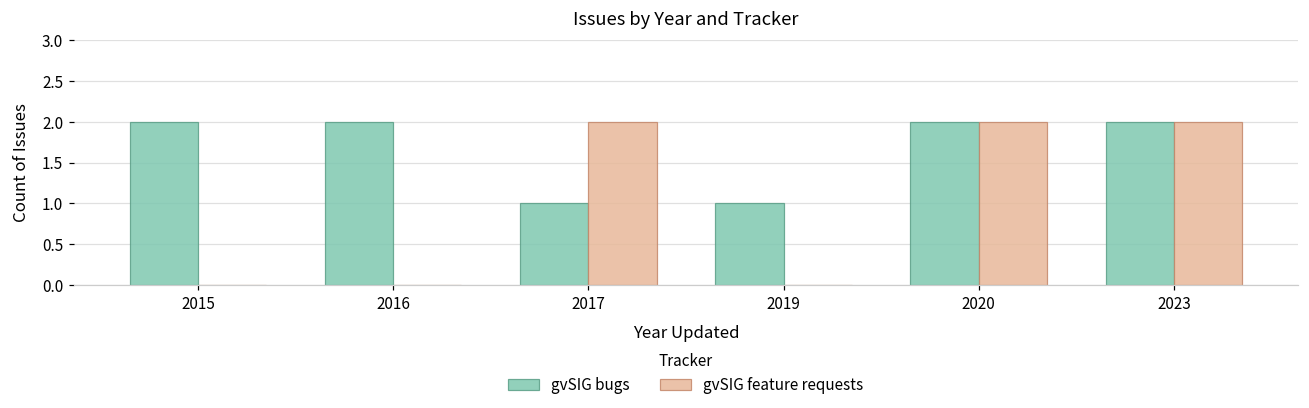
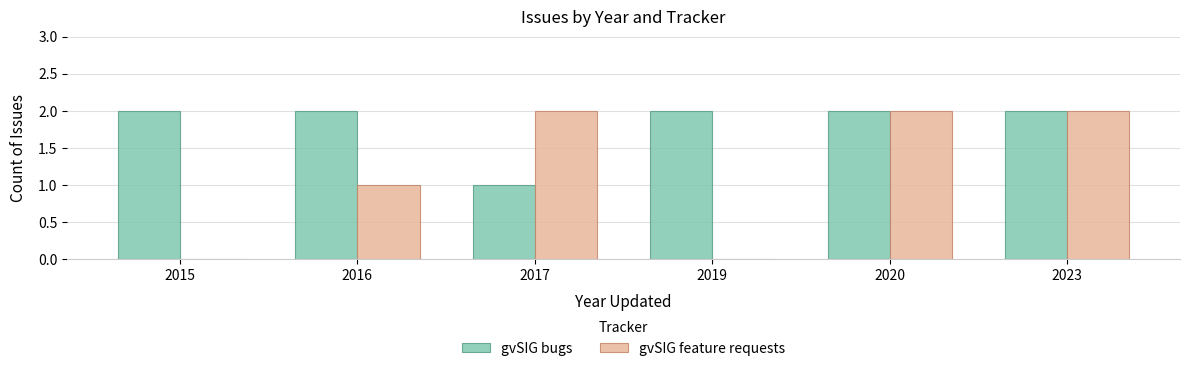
  {
    "gvSIG bugs": {
      "2015": 2,
      "2016": 2,
      "2017": 1,
-     "2019": 1,
+     "2019": 2,
      "2020": 2,
      "2023": 2
    },
    "gvSIG feature requests": {
      "2015": 0,
-     "2016": 0,
+     "2016": 1,
      "2017": 2,
      "2019": 0,
      "2020": 2,
      "2023": 2
    }
  }
